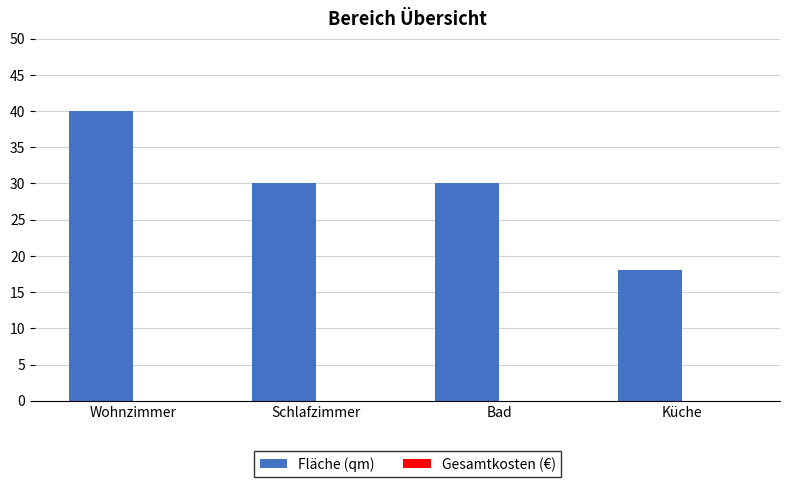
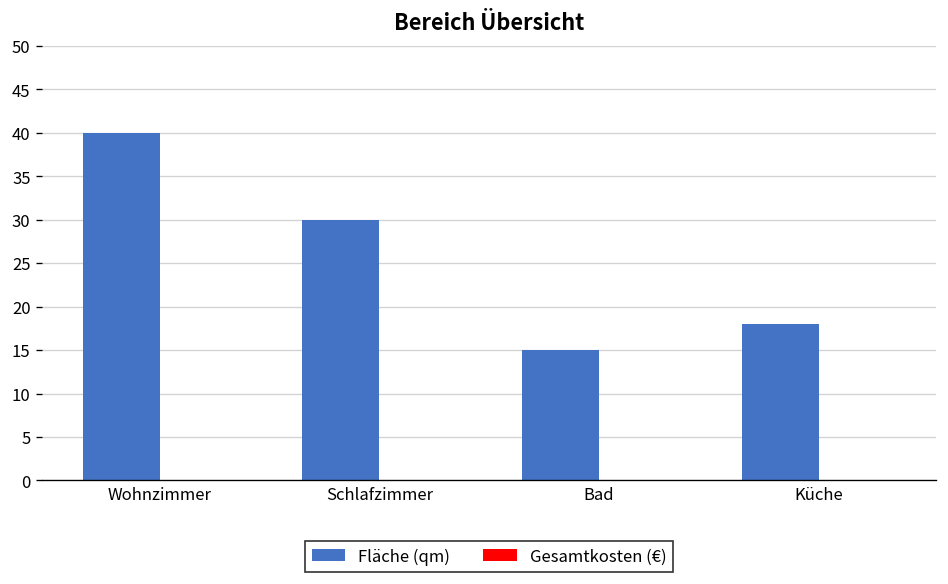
  {
    "Fläche (qm)": {
      "Wohnzimmer": 40,
      "Schlafzimmer": 30,
-     "Bad": 30,
+     "Bad": 15,
      "Küche": 18
    },
    "Gesamtkosten (€)": {
      "Wohnzimmer": 0,
      "Schlafzimmer": 0,
      "Bad": 0,
      "Küche": 0
    }
  }
